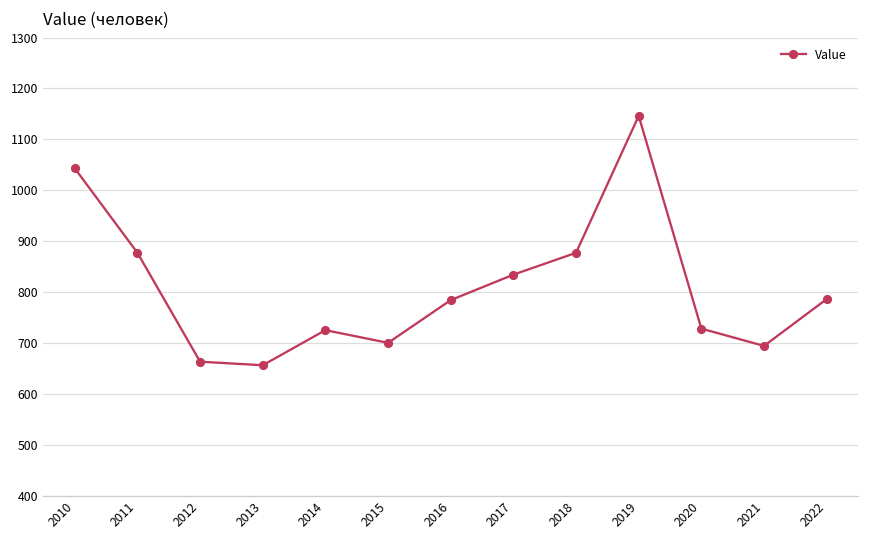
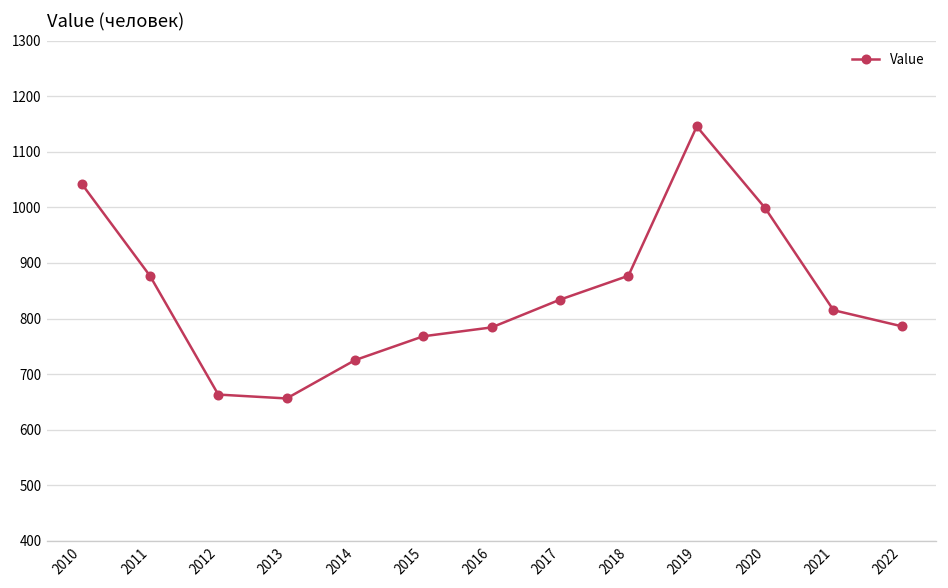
  {
    "2010": 1040,
    "2011": 880,
    "2012": 660,
    "2013": 660,
    "2014": 730,
-   "2015": 700,
+   "2015": 770,
    "2016": 780,
    "2017": 830,
    "2018": 880,
    "2019": 1150,
-   "2020": 730,
-   "2021": 690,
+   "2020": 1000,
+   "2021": 820,
    "2022": 790
  }
